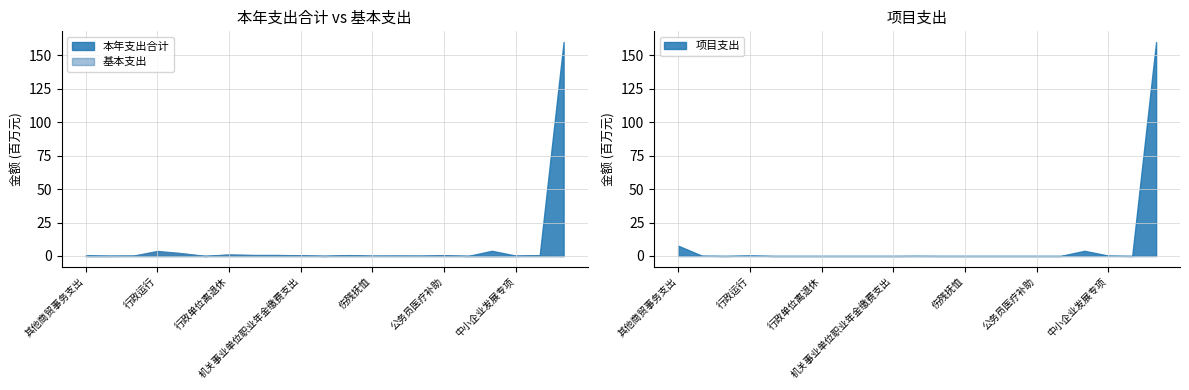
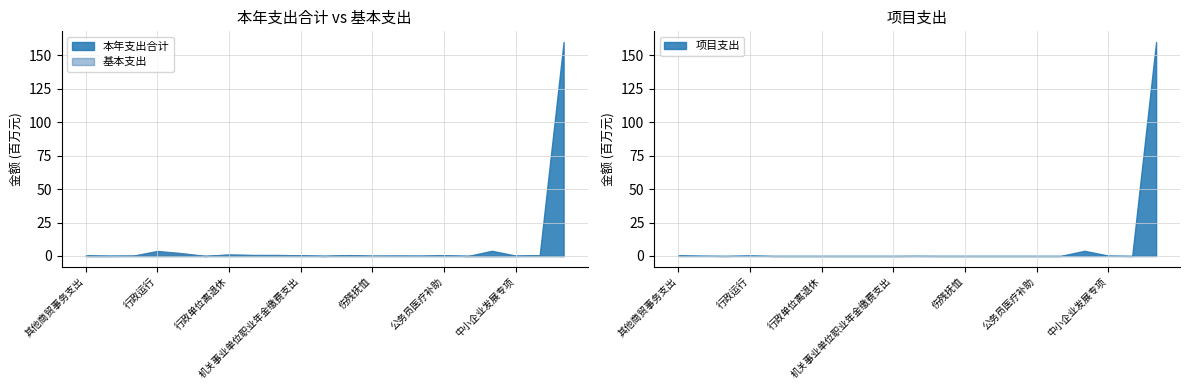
  {
    "项目支出": {
-     "其他商贸事务支出": 8,
+     "其他商贸事务支出": 0,
      "行政单位离退休": 0,
      "机关事业单位职业年金缴费支出": 0,
      "伤残抚恤": 0,
      "公务员医疗补助": 0
    }
  }
